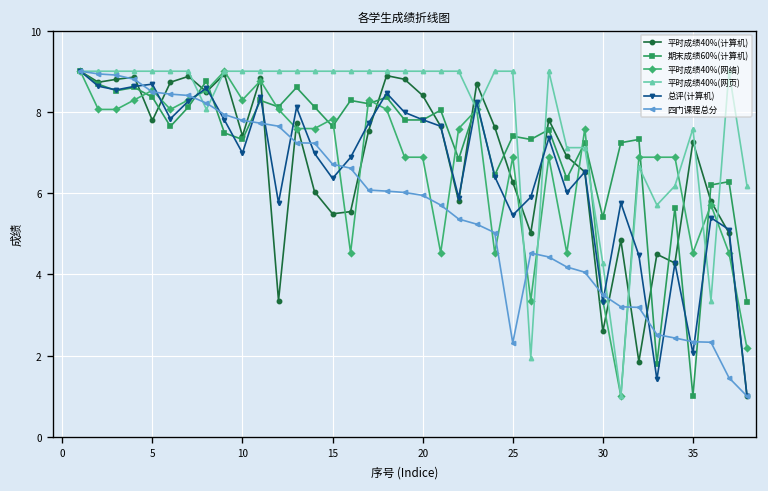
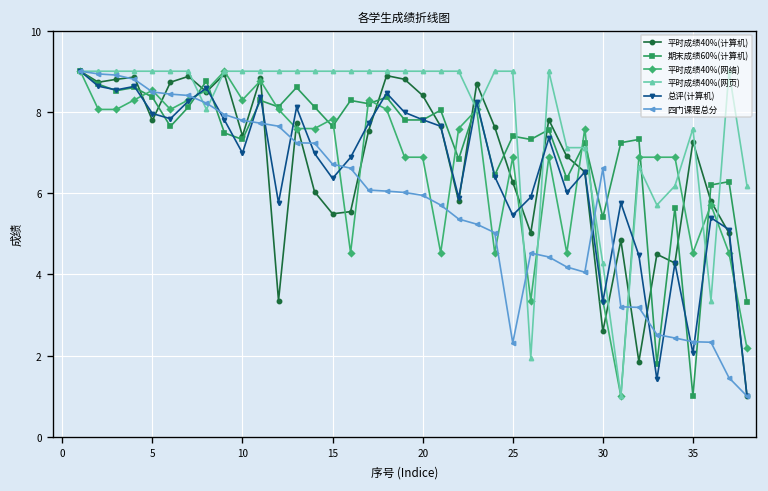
  {
    "平时成绩40%(网页)": {
      "5": 9.0,
      "10": 9.0,
      "15": 9.0,
      "20": 9.0,
      "25": 9.0,
      "30": 4.3,
      "35": 7.6
    },
    "总评(计算机)": {
-     "5": 8.7,
+     "5": 8.0,
      "10": 7.0,
      "15": 6.4,
      "25": 5.5,
      "35": 2.1
    },
    "四门课程总分": {
      "10": 7.8,
      "15": 6.7,
      "20": 5.9,
      "25": 2.3,
-     "30": 3.5,
+     "30": 6.6,
      "35": 2.3
    }
  }
